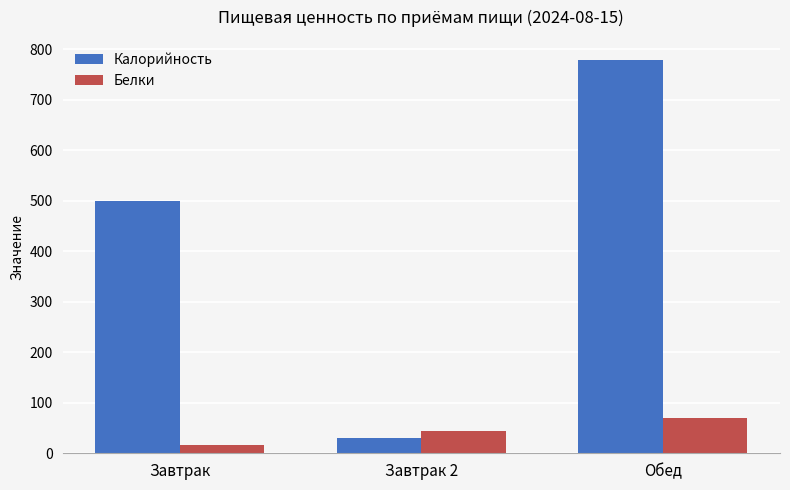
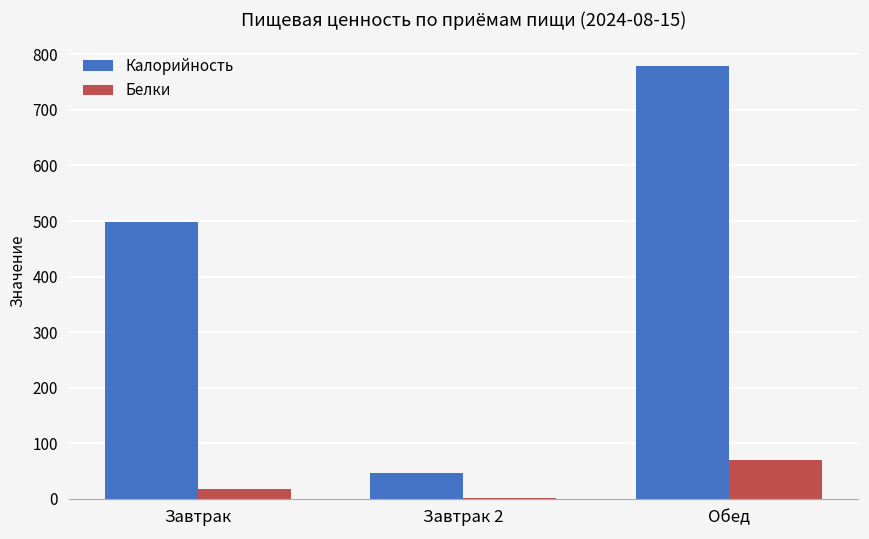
  {
    "Калорийность": {
      "Завтрак": 500,
-     "Завтрак 2": 30,
+     "Завтрак 2": 50,
      "Обед": 780
    },
    "Белки": {
      "Завтрак": 20,
-     "Завтрак 2": 40,
+     "Завтрак 2": 0,
      "Обед": 70
    }
  }
